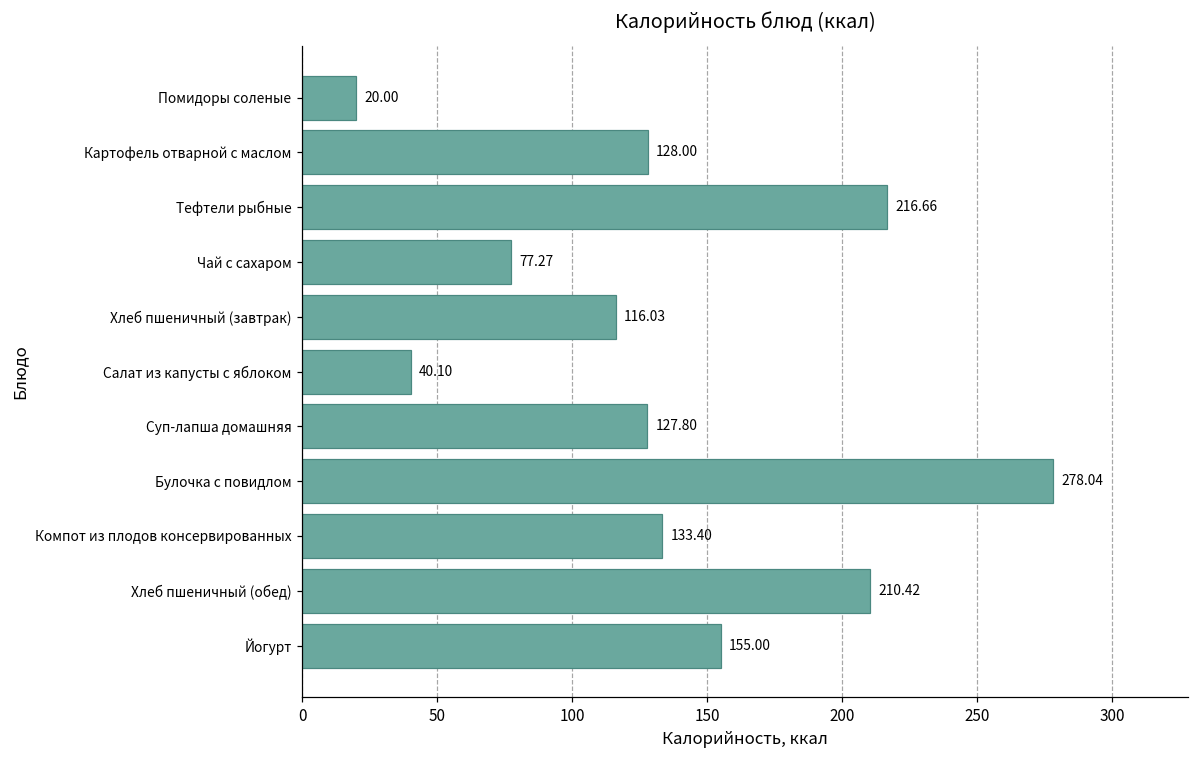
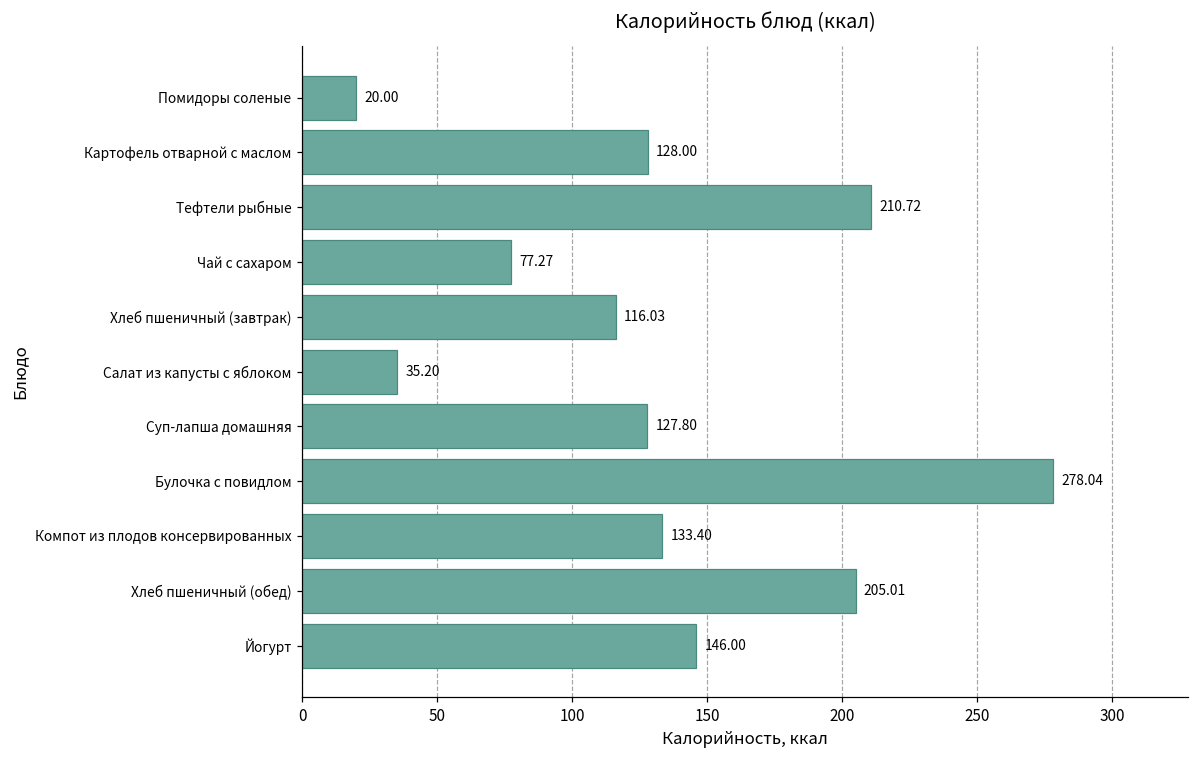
  {
    "Помидоры соленые": 20.00,
    "Картофель отварной с маслом": 128.00,
-   "Тефтели рыбные": 216.66,
+   "Тефтели рыбные": 210.72,
    "Чай с сахаром": 77.27,
    "Хлеб пшеничный (завтрак)": 116.03,
-   "Салат из капусты с яблоком": 40.10,
+   "Салат из капусты с яблоком": 35.20,
    "Суп-лапша домашняя": 127.80,
    "Булочка с повидлом": 278.04,
    "Компот из плодов консервированных": 133.40,
-   "Хлеб пшеничный (обед)": 210.42,
-   "Йогурт": 155.00
+   "Хлеб пшеничный (обед)": 205.01,
+   "Йогурт": 146.00
  }
